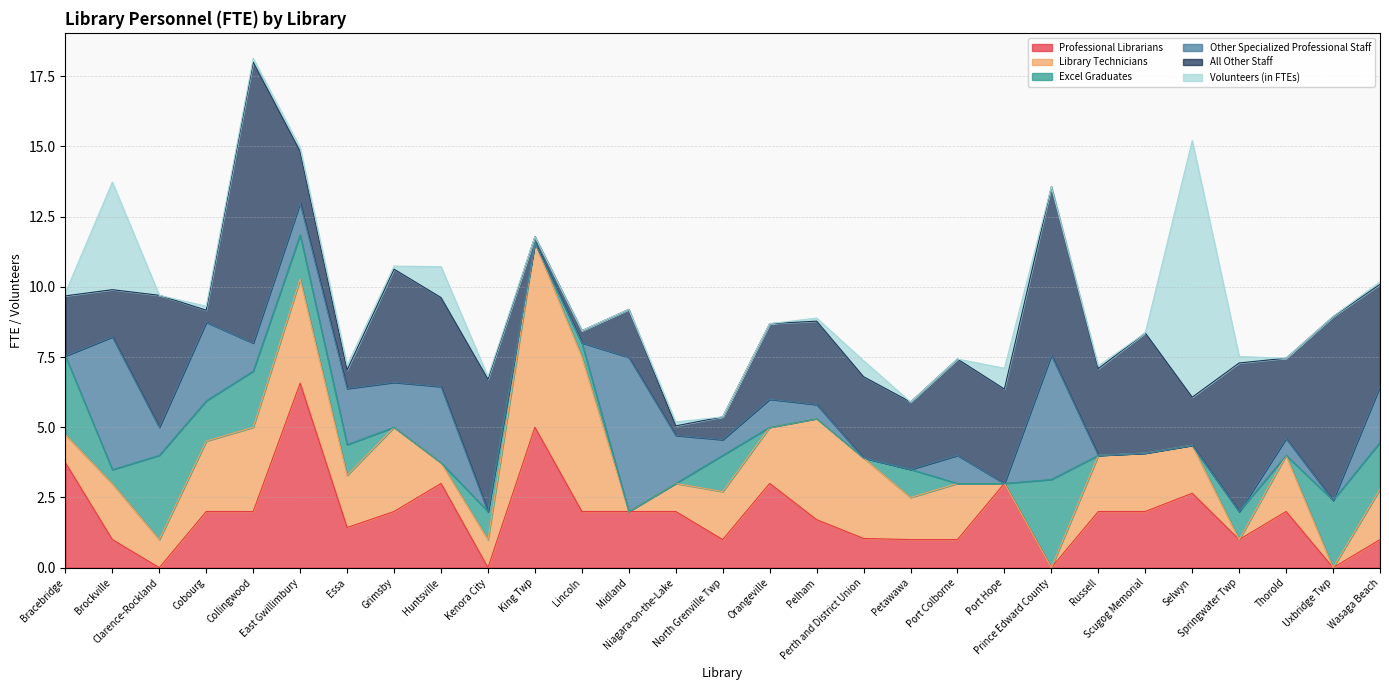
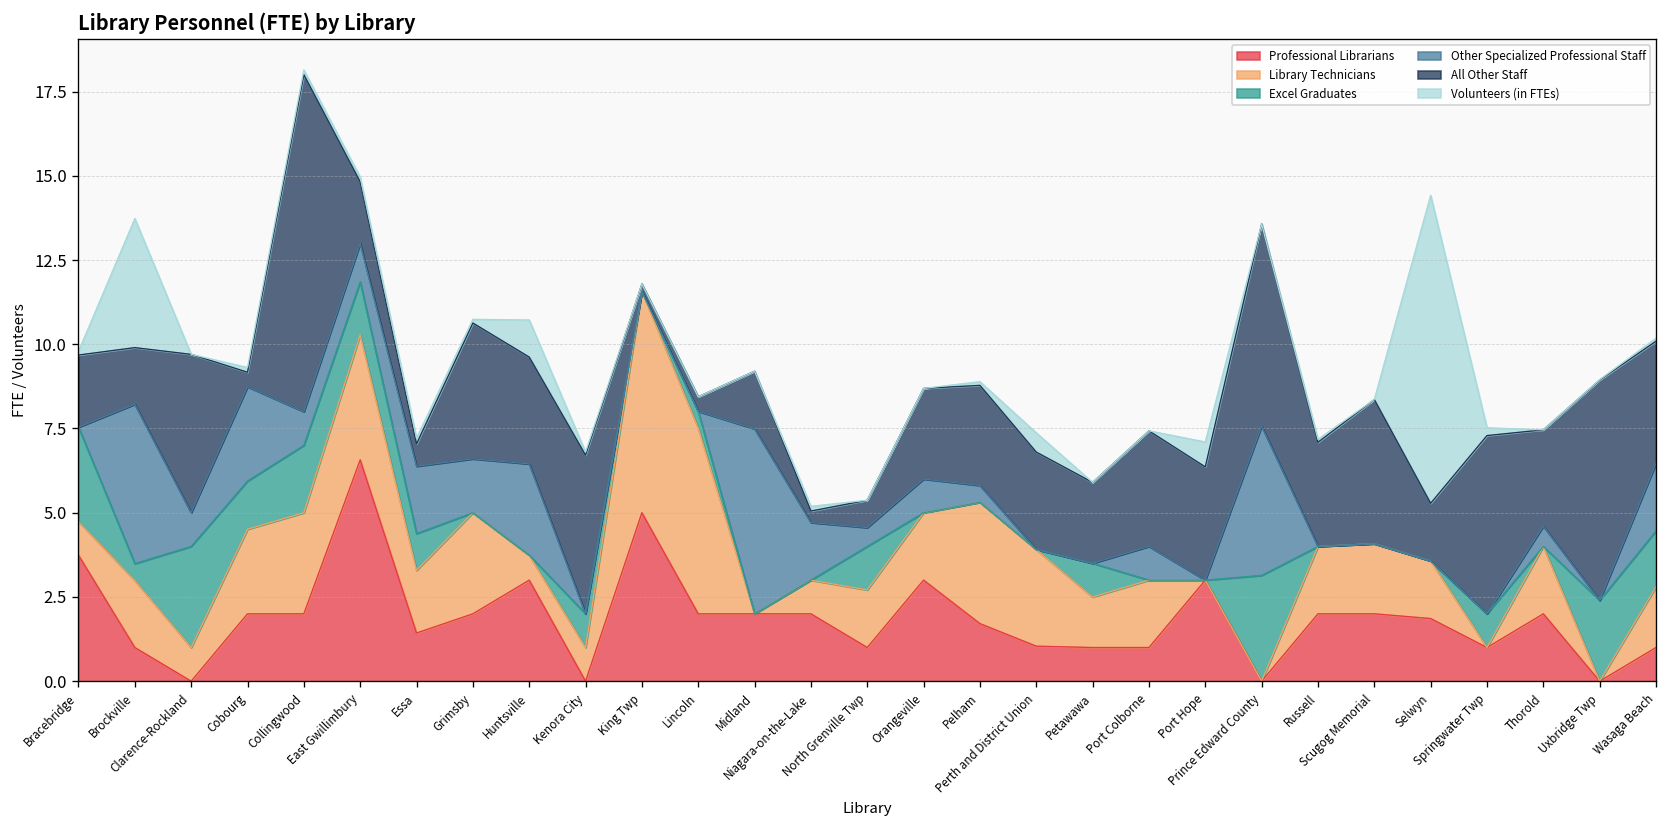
  {
    "Professional Librarians": {
      "Bracebridge": 3.7,
      "Brockville": 1.0,
      "Clarence-Rockland": 0.0,
      "Cobourg": 2.0,
      "Collingwood": 2.0,
      "East Gwillimbury": 6.6,
      "Essa": 1.4,
      "Grimsby": 2.0,
      "Huntsville": 3.0,
      "Kenora City": 0.0,
      "King Twp": 5.0,
      "Lincoln": 2.0,
      "Niagara-on-the-Lake": 2.0,
      "North Grenville Twp": 1.0,
      "Orangeville": 3.0,
      "Pelham": 1.7,
      "Perth and District Union": 1.0,
      "Petawawa": 1.0,
      "Port Colborne": 1.0,
      "Russell": 2.0,
      "Scugog Memorial": 2.0,
-     "Selwyn": 2.7,
+     "Selwyn": 1.9,
      "Thorold": 2.0,
      "Wasaga Beach": 1.0
    },
    "Library Technicians": {
      "Bracebridge": 1.0,
      "Brockville": 2.0,
      "Clarence-Rockland": 1.0,
      "Cobourg": 2.5,
      "Collingwood": 3.0,
      "East Gwillimbury": 3.7,
      "Essa": 1.9,
      "Kenora City": 1.0,
      "Lincoln": 5.5,
      "North Grenville Twp": 1.7,
      "Petawawa": 1.5,
      "Wasaga Beach": 1.8
    },
    "All Other Staff": {
      "Bracebridge": 2.1,
      "Brockville": 1.7,
      "Cobourg": 0.4,
      "Collingwood": 10.0,
      "East Gwillimbury": 1.8,
      "Essa": 0.7,
      "Grimsby": 4.0,
      "Huntsville": 3.2,
      "Kenora City": 4.7,
      "Niagara-on-the-Lake": 0.3,
      "Pelham": 3.0,
      "Perth and District Union": 2.9,
      "Port Hope": 3.4,
      "Selwyn": 1.7,
      "Springwater Twp": 5.3,
      "Wasaga Beach": 3.6
    },
    "Volunteers (in FTEs)": {
      "Bracebridge": 0.1,
      "Brockville": 3.8,
      "Cobourg": 0.1,
      "Collingwood": 0.1,
      "East Gwillimbury": 0.1,
      "Essa": 0.2,
      "Grimsby": 0.1,
      "Huntsville": 1.1,
      "Kenora City": 0.1,
      "Niagara-on-the-Lake": 0.1,
      "Pelham": 0.1,
      "Perth and District Union": 0.6,
      "Port Hope": 0.7,
      "Selwyn": 9.1,
      "Springwater Twp": 0.2,
      "Wasaga Beach": 0.1
    }
  }
